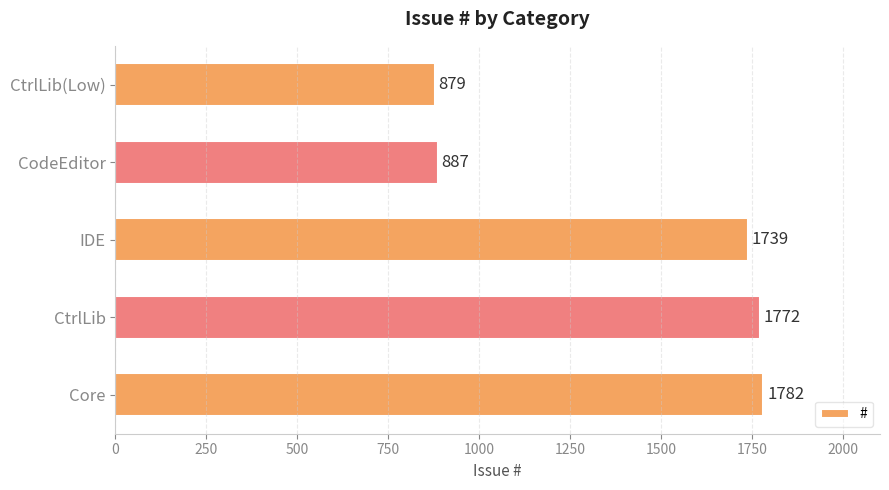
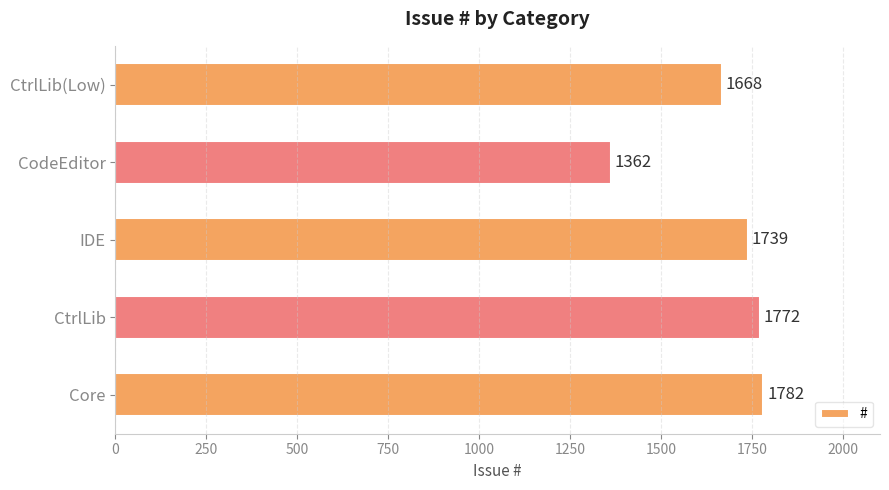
  {
-   "CtrlLib(Low)": 879,
-   "CodeEditor": 887,
+   "CtrlLib(Low)": 1668,
+   "CodeEditor": 1362,
    "IDE": 1739,
    "CtrlLib": 1772,
    "Core": 1782
  }
